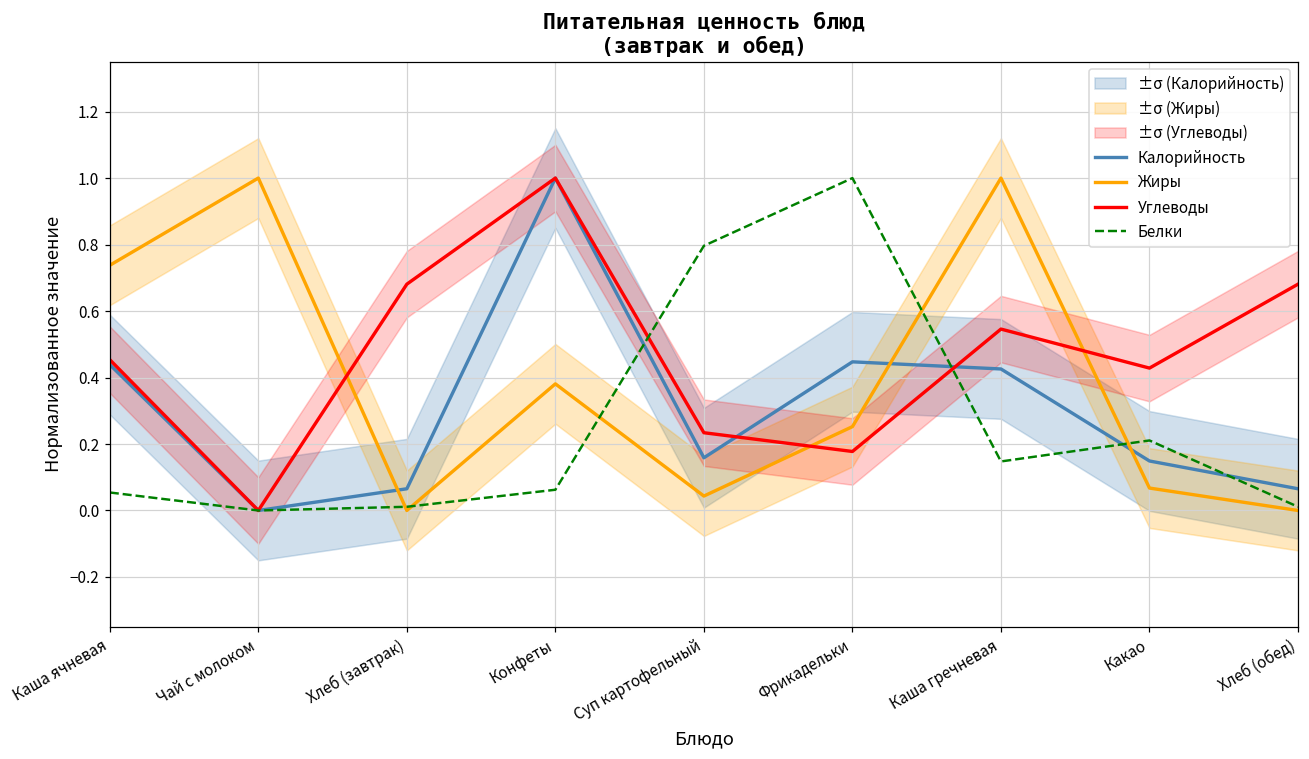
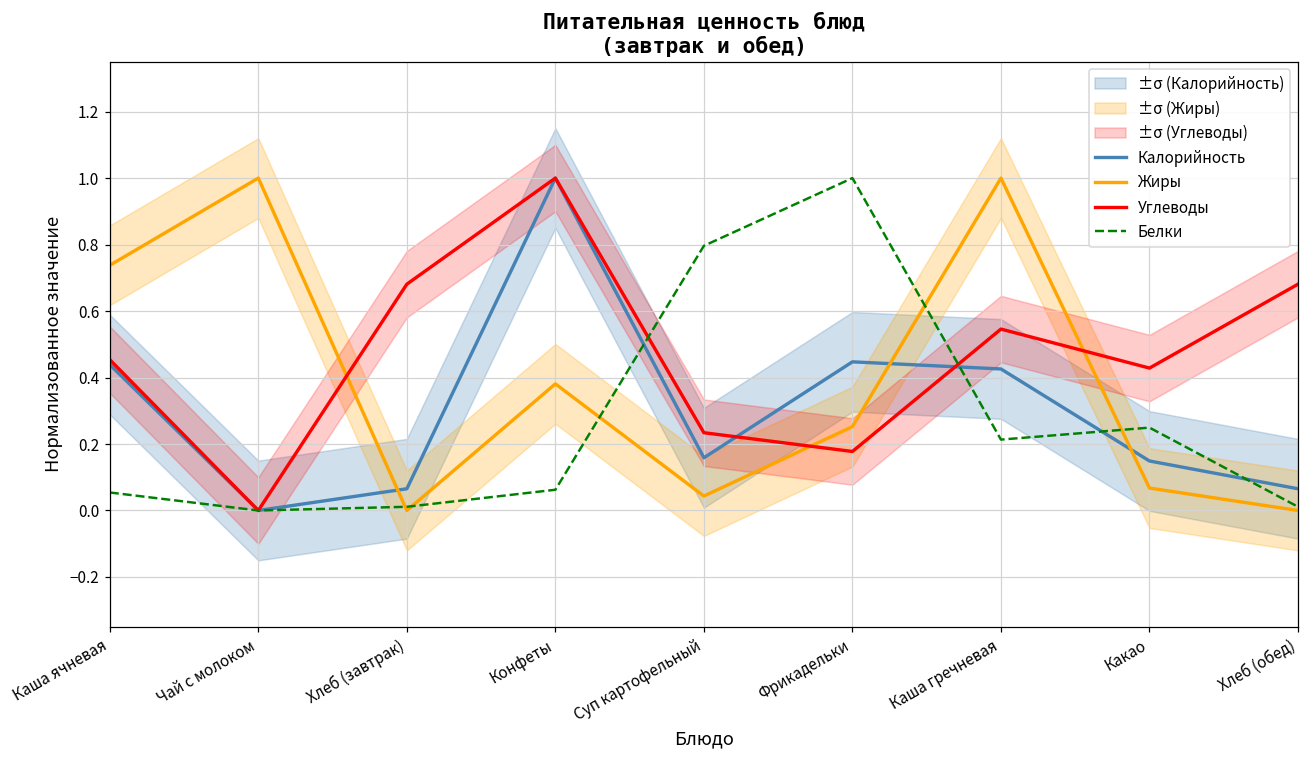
  {
    "Белки": {
      "Каша ячневая": 0.05,
      "Хлеб (завтрак)": 0.01,
      "Конфеты": 0.06,
      "Суп картофельный": 0.80,
      "Фрикадельки": 1.00,
-     "Каша гречневая": 0.15,
-     "Какао": 0.21,
+     "Каша гречневая": 0.21,
+     "Какао": 0.25,
      "Хлеб (обед)": 0.01
    }
  }
